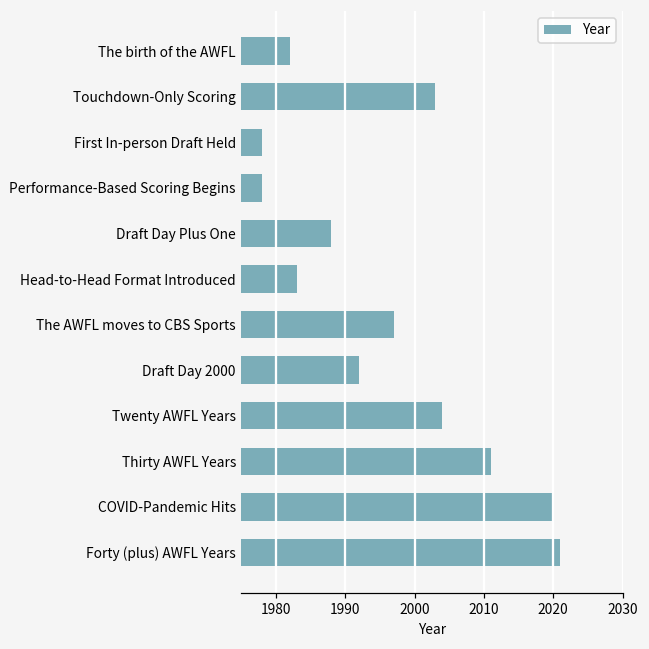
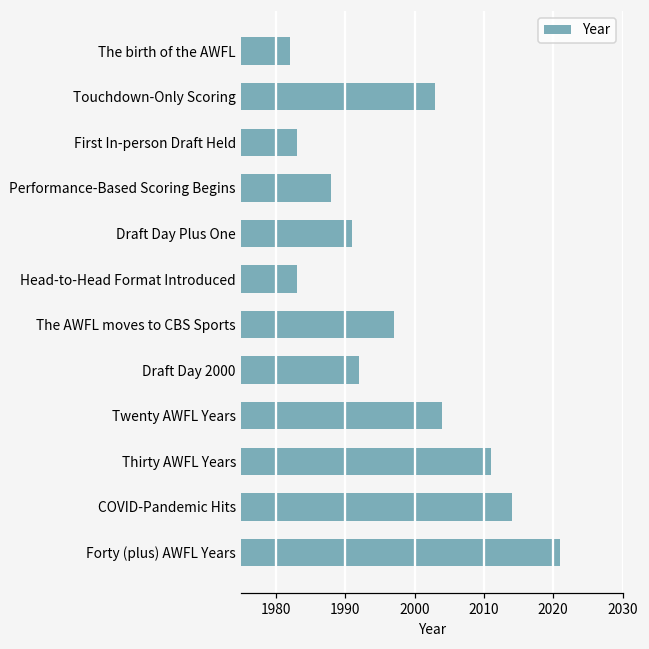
  {
    "The birth of the AWFL": 1982,
    "Touchdown-Only Scoring": 2003,
-   "First In-person Draft Held": 1978,
-   "Performance-Based Scoring Begins": 1978,
-   "Draft Day Plus One": 1988,
+   "First In-person Draft Held": 1983,
+   "Performance-Based Scoring Begins": 1988,
+   "Draft Day Plus One": 1991,
    "Head-to-Head Format Introduced": 1983,
    "The AWFL moves to CBS Sports": 1997,
    "Draft Day 2000": 1992,
    "Twenty AWFL Years": 2004,
    "Thirty AWFL Years": 2011,
-   "COVID-Pandemic Hits": 2020,
+   "COVID-Pandemic Hits": 2014,
    "Forty (plus) AWFL Years": 2021
  }
